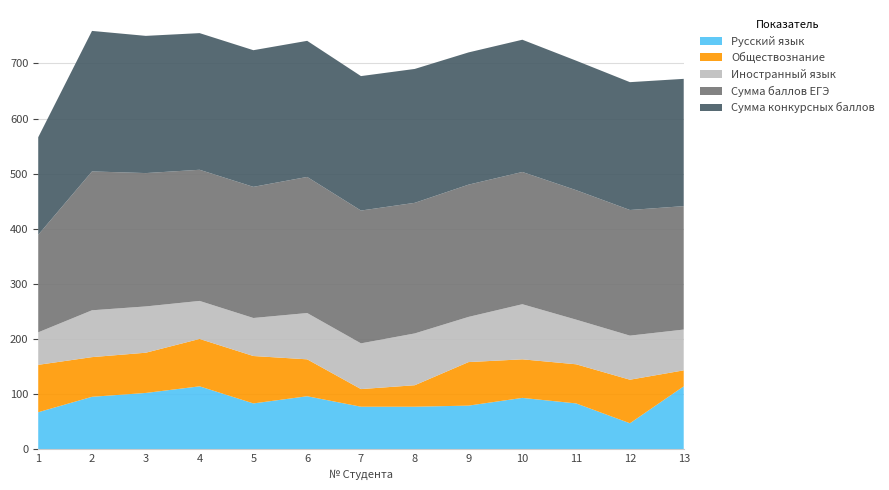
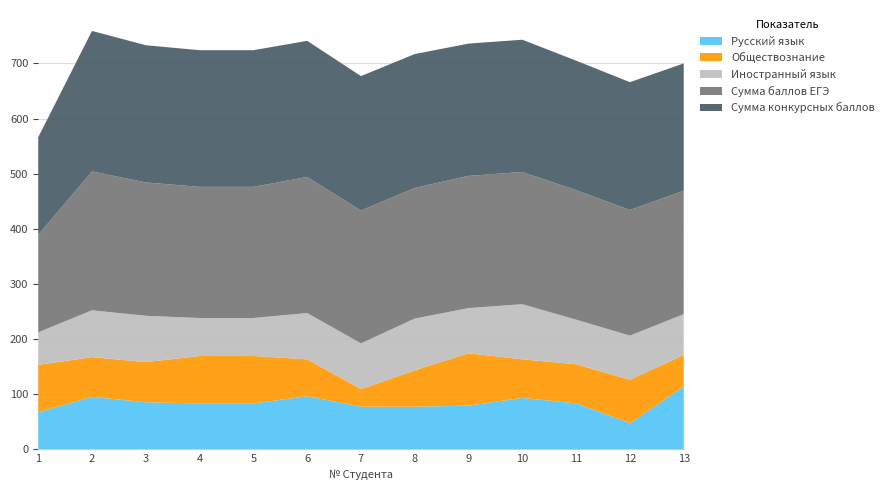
  {
    "Русский язык": {
      "1": 70,
      "2": 100,
-     "3": 100,
-     "4": 110,
+     "3": 90,
+     "4": 80,
      "5": 80,
      "6": 100,
      "7": 80,
      "8": 80,
      "9": 80,
      "10": 90,
      "11": 80,
      "12": 50,
      "13": 110
    },
    "Обществознание": {
      "1": 90,
      "2": 70,
      "3": 70,
      "4": 90,
      "5": 90,
      "6": 70,
      "7": 30,
-     "8": 40,
-     "9": 80,
+     "8": 70,
+     "9": 100,
      "10": 70,
      "11": 70,
      "12": 80,
-     "13": 30
+     "13": 60
    },
    "Иностранный язык": {
      "1": 60,
      "2": 90,
      "3": 80,
      "4": 70,
      "5": 70,
      "6": 80,
      "7": 80,
      "8": 90,
      "9": 80,
      "10": 100,
      "11": 80,
      "12": 80,
      "13": 70
    }
  }
